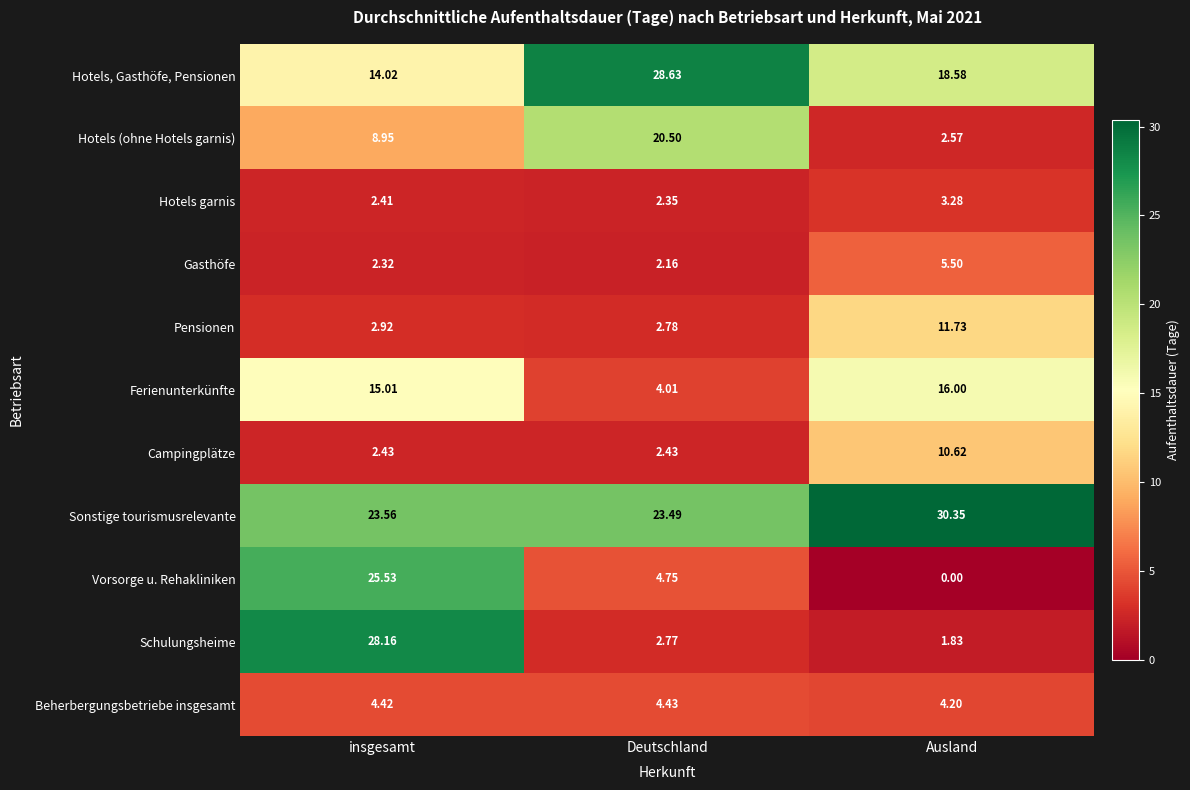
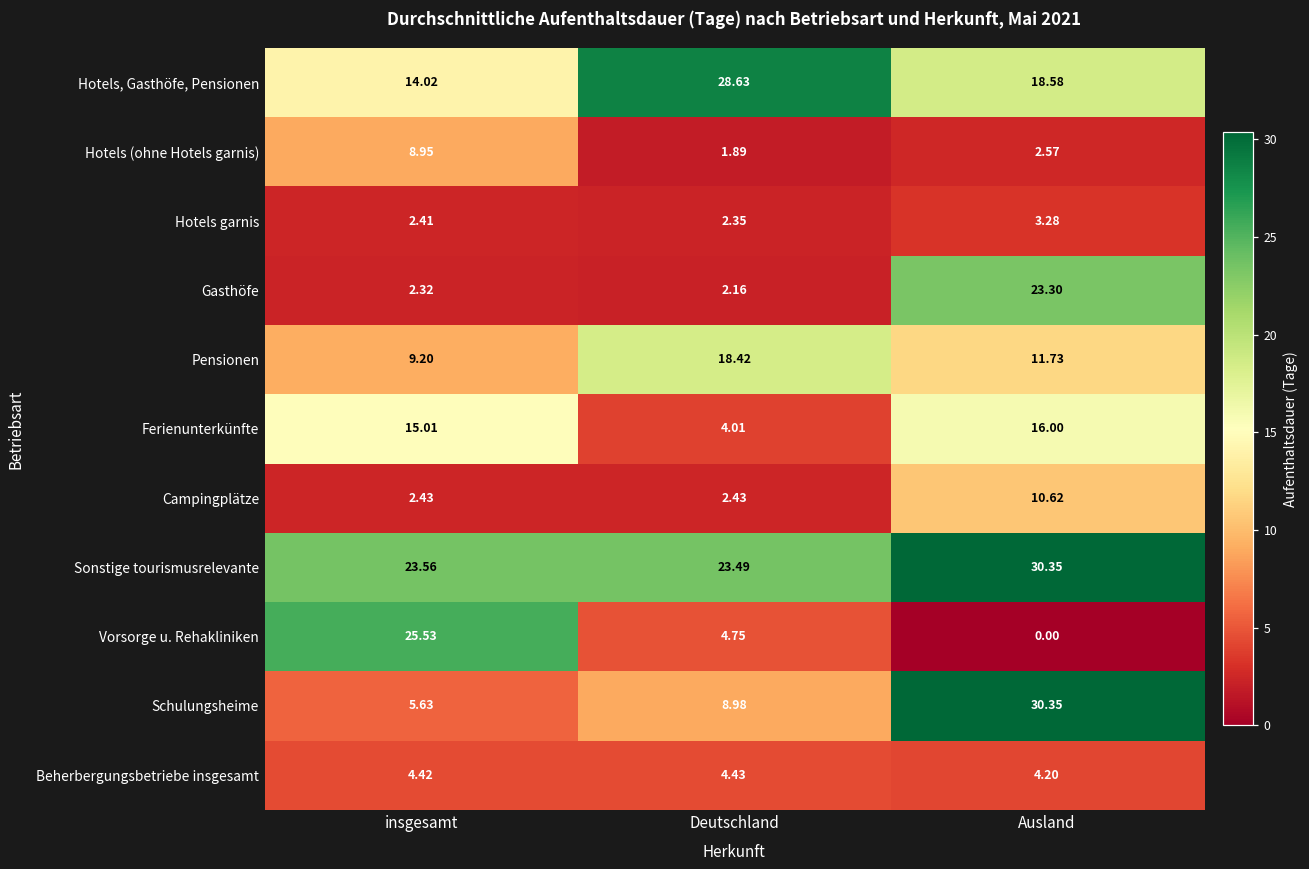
  {
    "Hotels, Gasthöfe, Pensionen": {
      "insgesamt": 14.02,
      "Deutschland": 28.63,
      "Ausland": 18.58
    },
    "Hotels (ohne Hotels garnis)": {
      "insgesamt": 8.95,
-     "Deutschland": 20.50,
+     "Deutschland": 1.89,
      "Ausland": 2.57
    },
    "Hotels garnis": {
      "insgesamt": 2.41,
      "Deutschland": 2.35,
      "Ausland": 3.28
    },
    "Gasthöfe": {
      "insgesamt": 2.32,
      "Deutschland": 2.16,
-     "Ausland": 5.50
+     "Ausland": 23.30
    },
    "Pensionen": {
-     "insgesamt": 2.92,
-     "Deutschland": 2.78,
+     "insgesamt": 9.20,
+     "Deutschland": 18.42,
      "Ausland": 11.73
    },
    "Ferienunterkünfte": {
      "insgesamt": 15.01,
      "Deutschland": 4.01,
      "Ausland": 16.00
    },
    "Campingplätze": {
      "insgesamt": 2.43,
      "Deutschland": 2.43,
      "Ausland": 10.62
    },
    "Sonstige tourismusrelevante": {
      "insgesamt": 23.56,
      "Deutschland": 23.49,
      "Ausland": 30.35
    },
    "Vorsorge u. Rehakliniken": {
      "insgesamt": 25.53,
      "Deutschland": 4.75,
      "Ausland": 0.00
    },
    "Schulungsheime": {
-     "insgesamt": 28.16,
-     "Deutschland": 2.77,
-     "Ausland": 1.83
+     "insgesamt": 5.63,
+     "Deutschland": 8.98,
+     "Ausland": 30.35
    },
    "Beherbergungsbetriebe insgesamt": {
      "insgesamt": 4.42,
      "Deutschland": 4.43,
      "Ausland": 4.20
    }
  }
